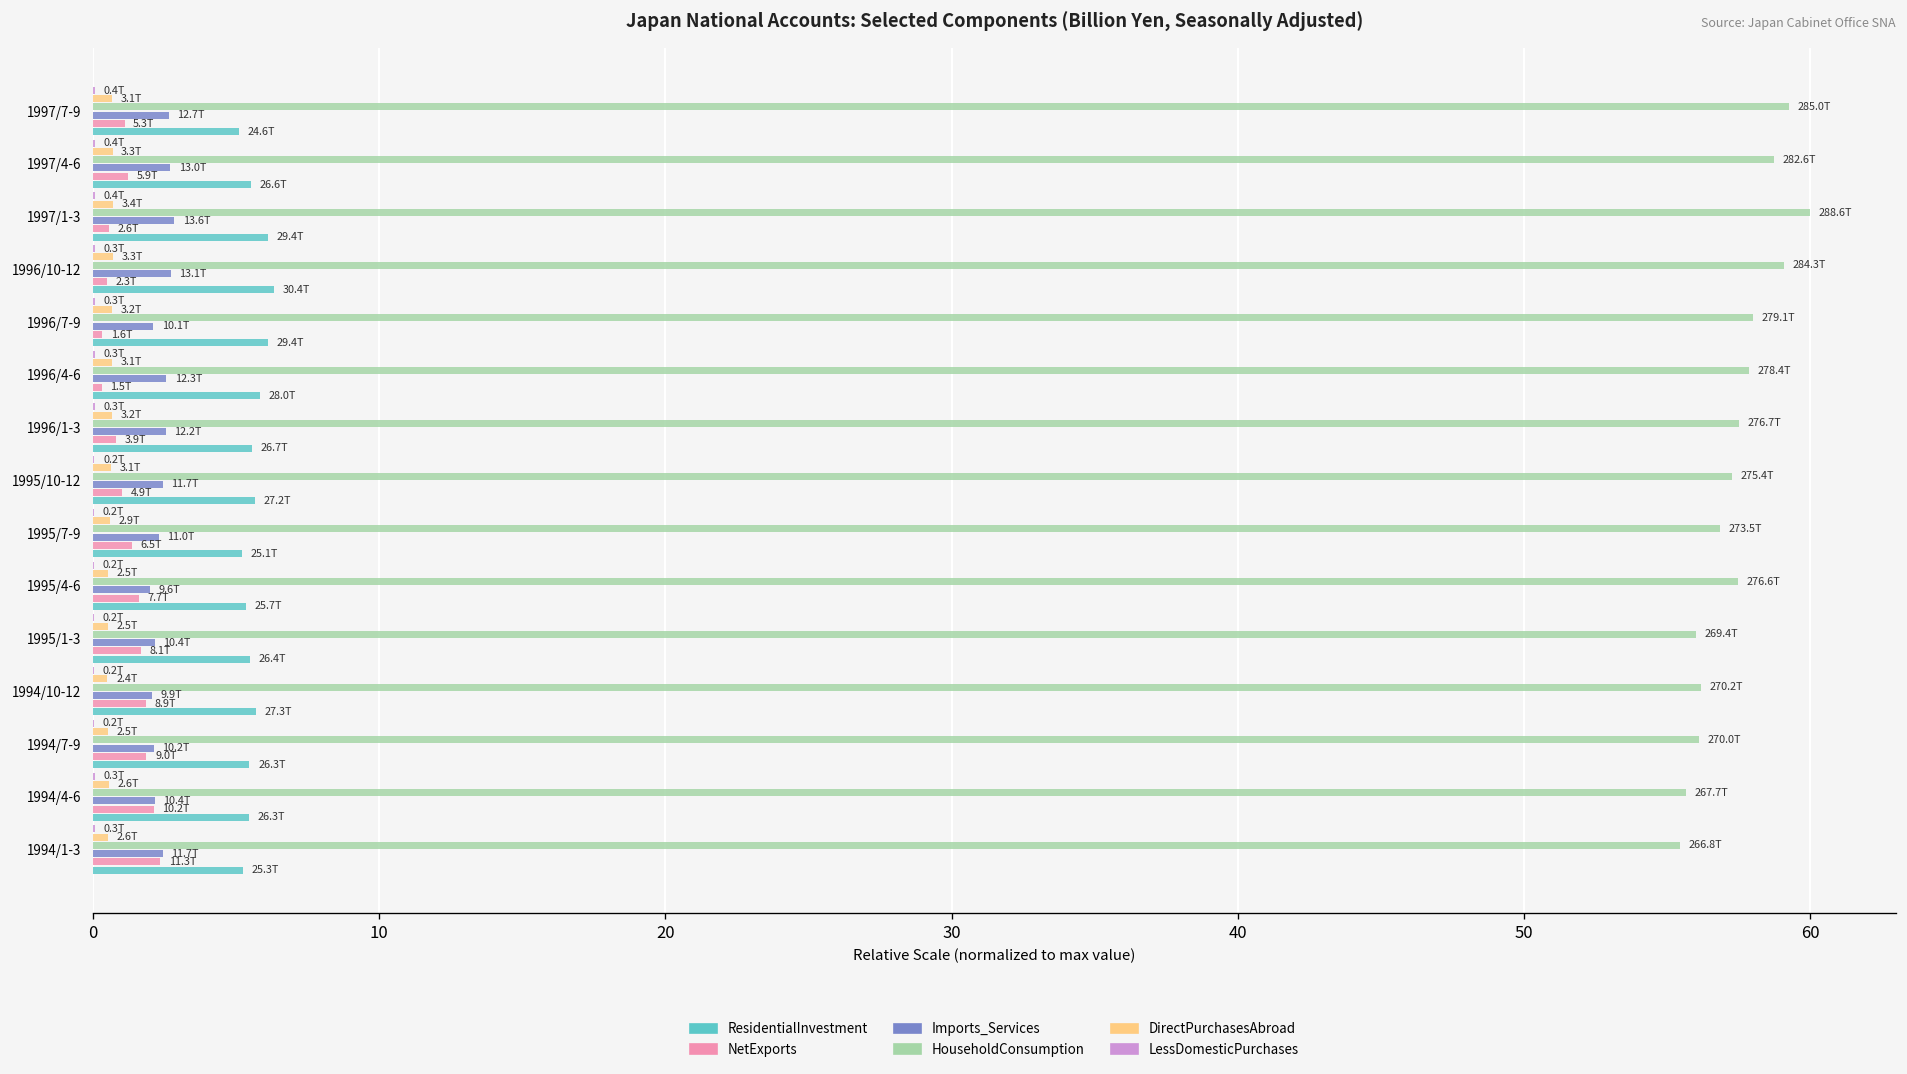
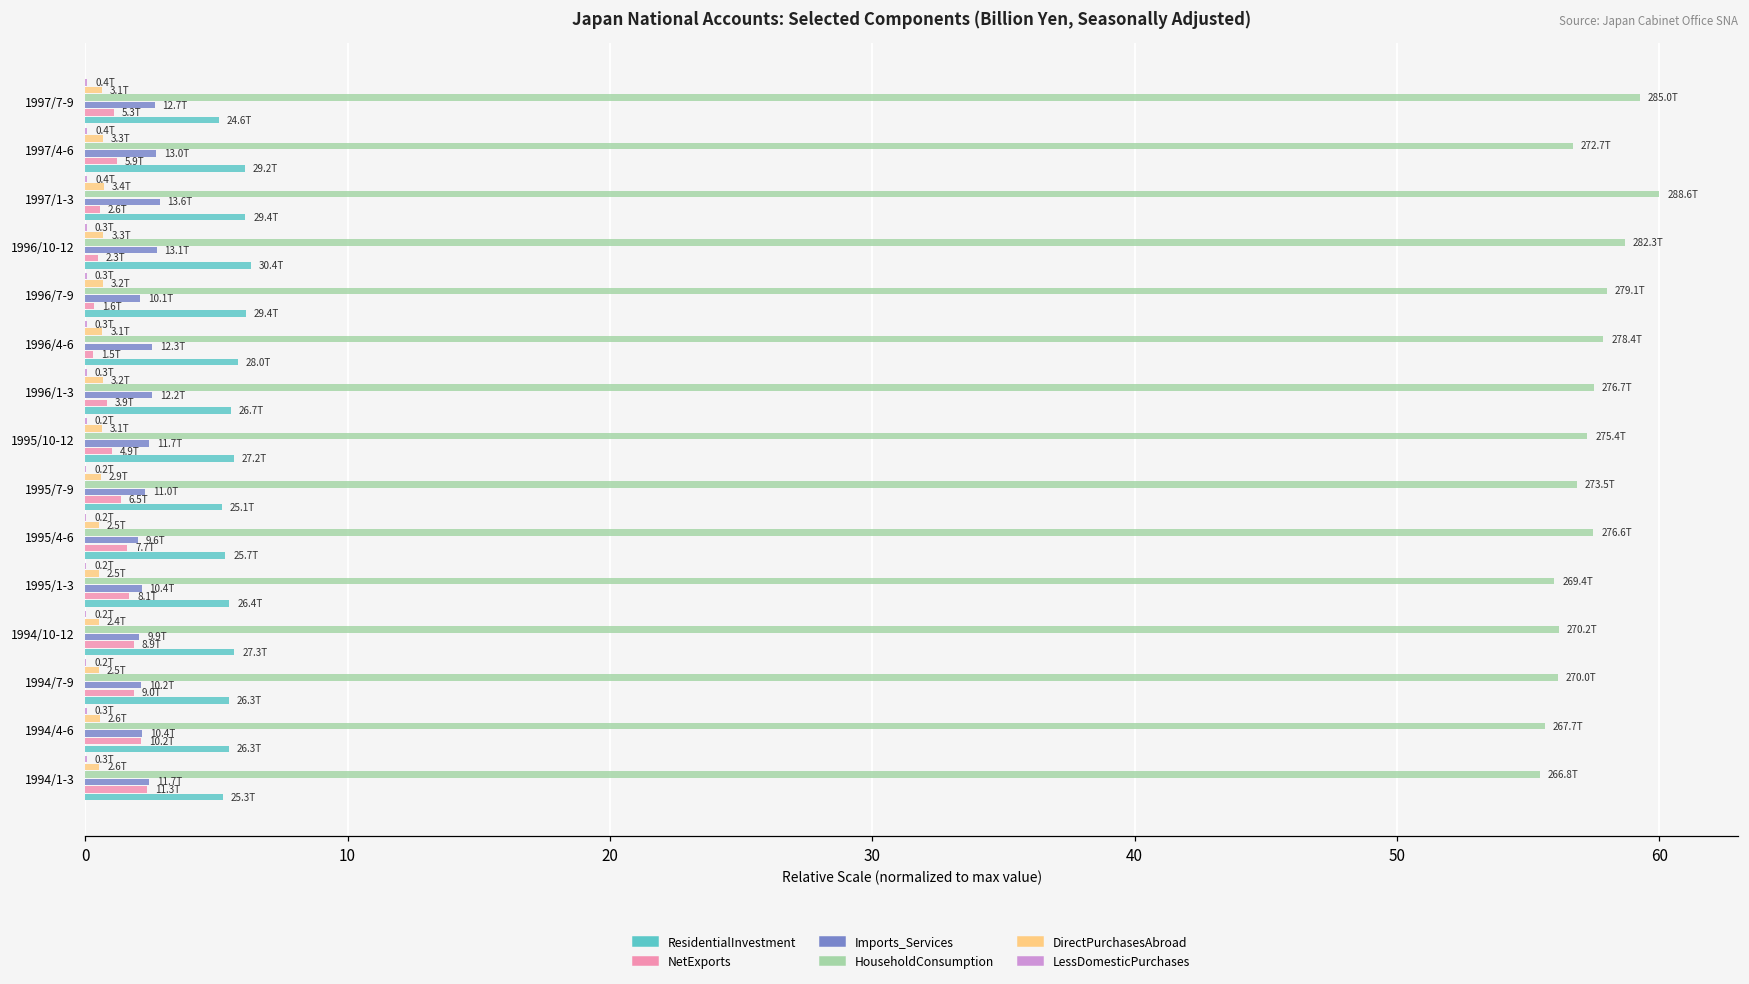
  {
    "ResidentialInvestment": {
-     "1997/4-6": "26.6T"
+     "1997/4-6": "29.2T"
    },
    "HouseholdConsumption": {
-     "1997/4-6": "282.6T",
-     "1996/10-12": "284.3T"
+     "1997/4-6": "272.7T",
+     "1996/10-12": "282.3T"
    }
  }
